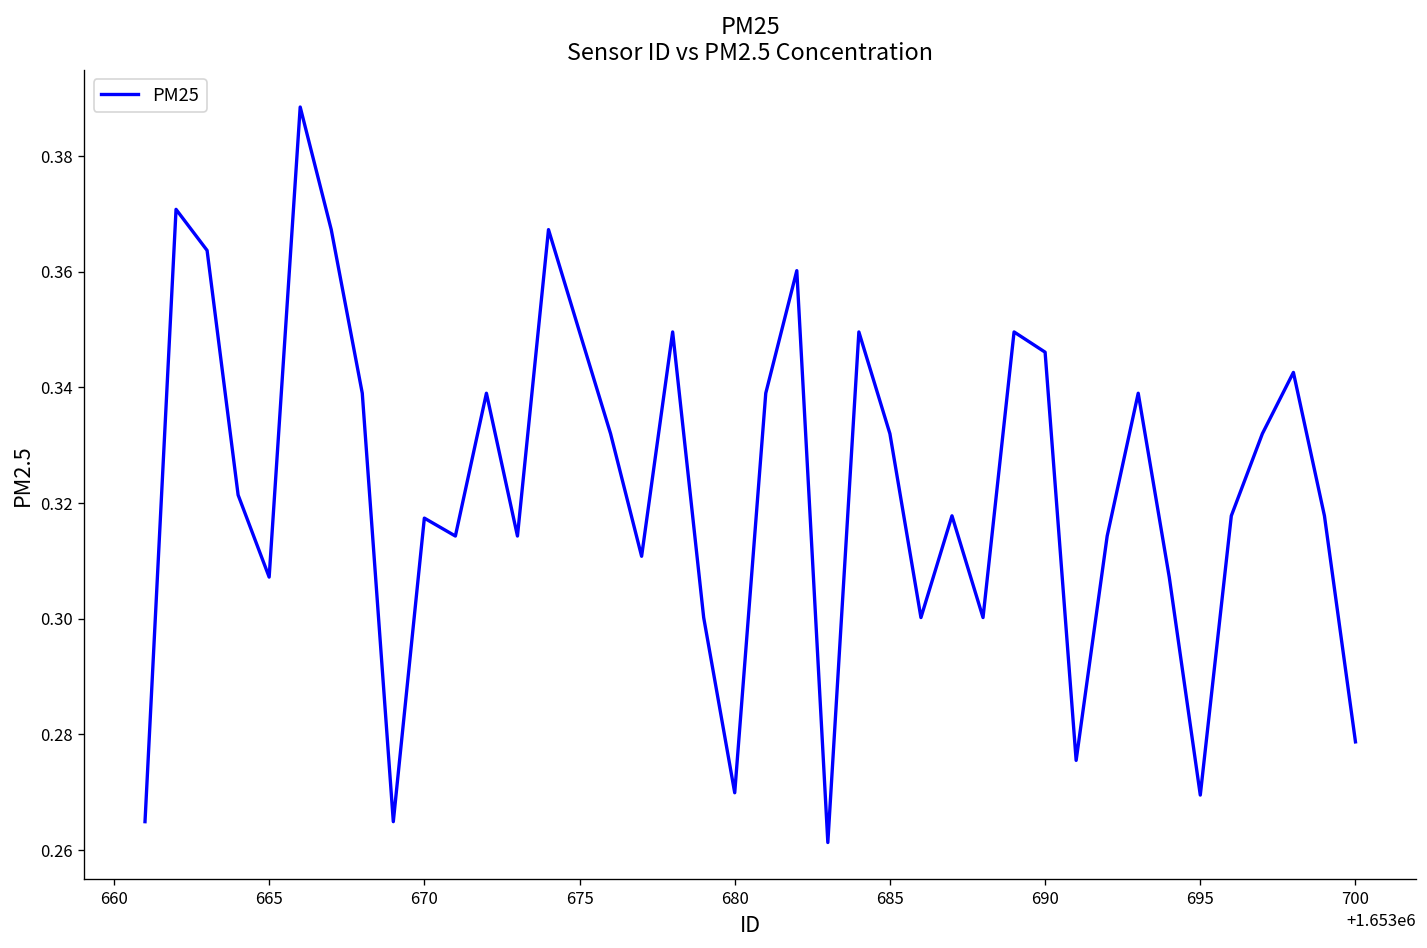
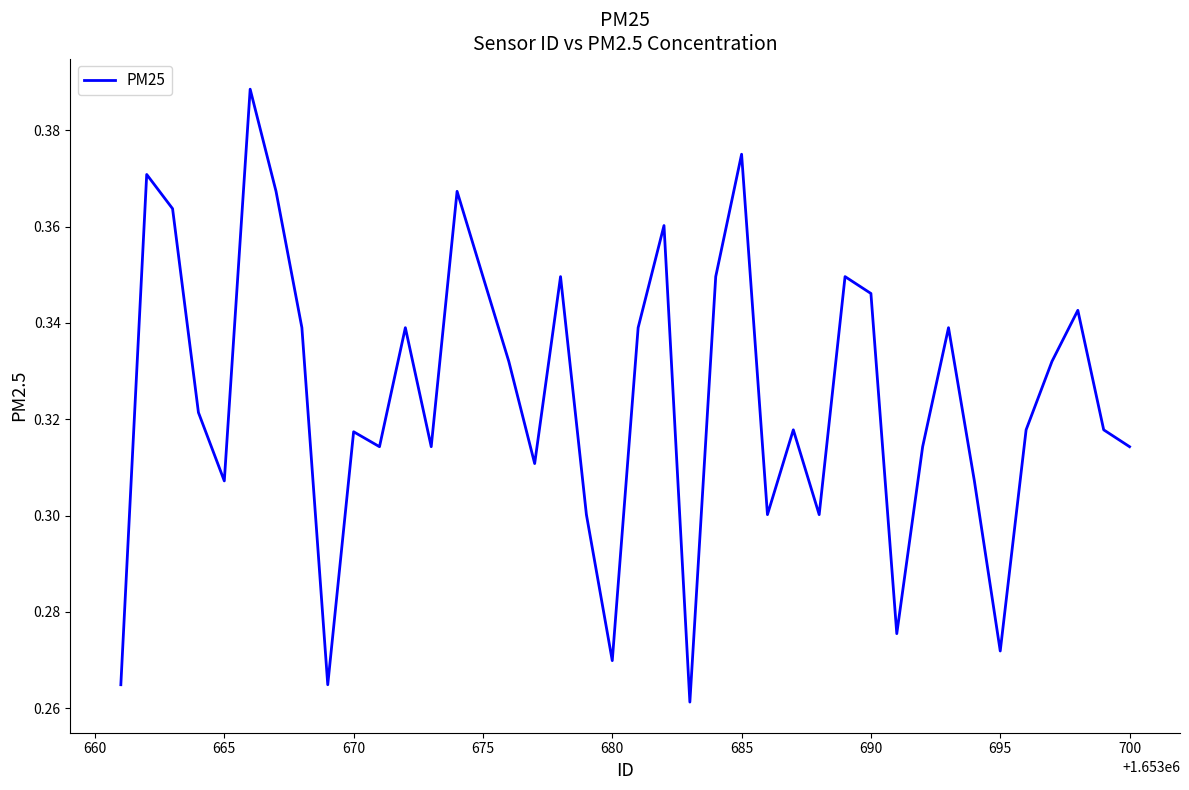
  {
    "665": 0.307,
    "670": 0.317,
    "675": 0.350,
    "680": 0.270,
-   "685": 0.332,
+   "685": 0.375,
    "690": 0.346,
-   "695": 0.270,
-   "700": 0.279
+   "695": 0.272,
+   "700": 0.314
  }
